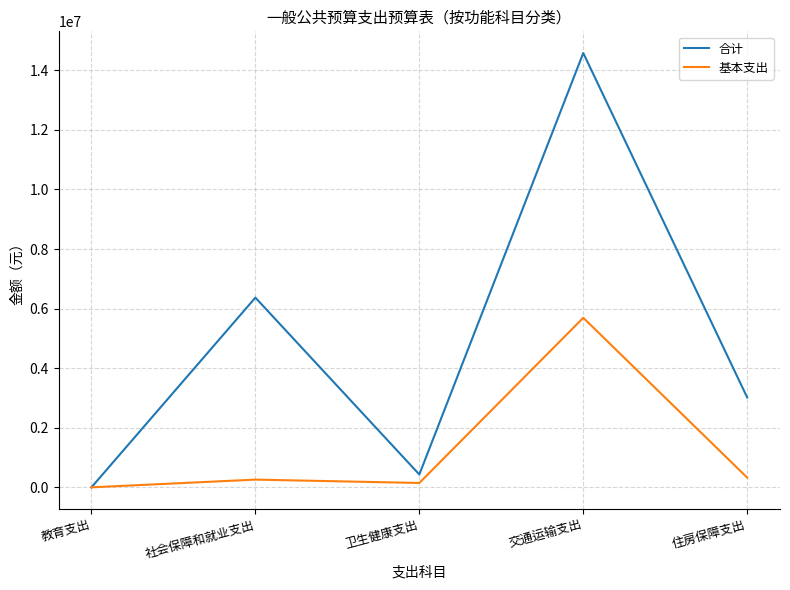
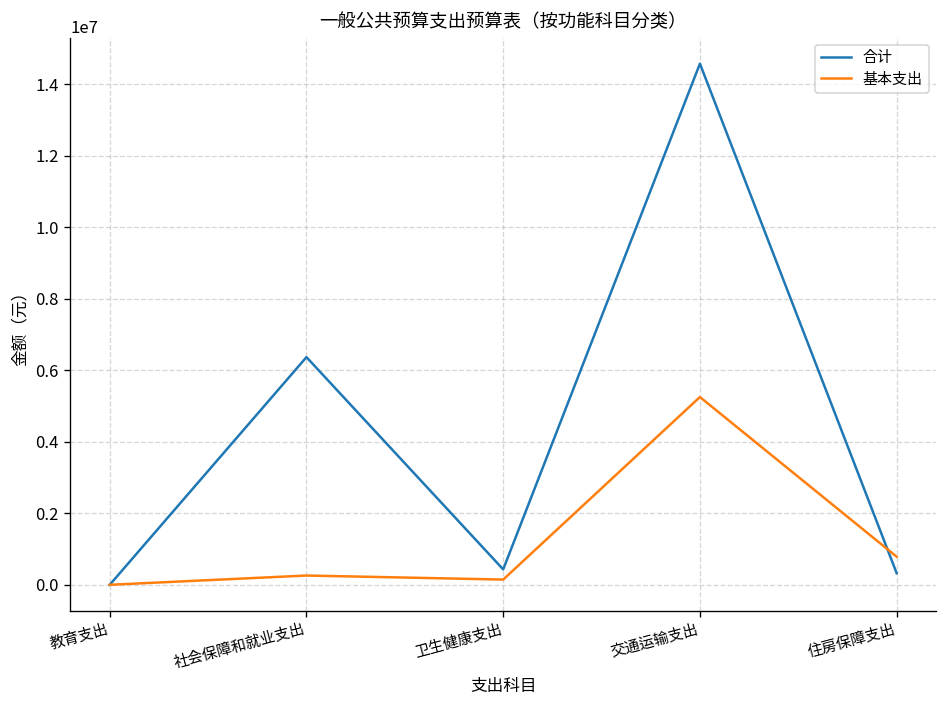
  {
    "合计": {
      "社会保障和就业支出": 6400000,
      "卫生健康支出": 400000,
      "交通运输支出": 14600000,
-     "住房保障支出": 3000000
+     "住房保障支出": 300000
    },
    "基本支出": {
      "社会保障和就业支出": 300000,
      "卫生健康支出": 200000,
-     "交通运输支出": 5700000,
-     "住房保障支出": 300000
+     "交通运输支出": 5300000,
+     "住房保障支出": 800000
    }
  }
